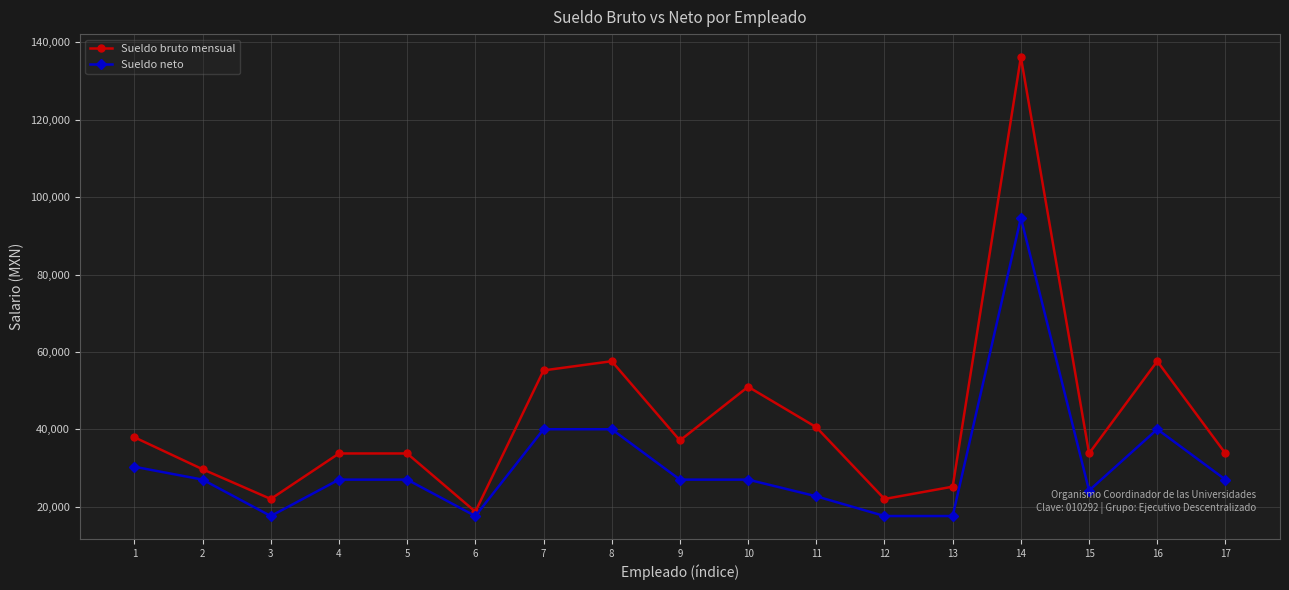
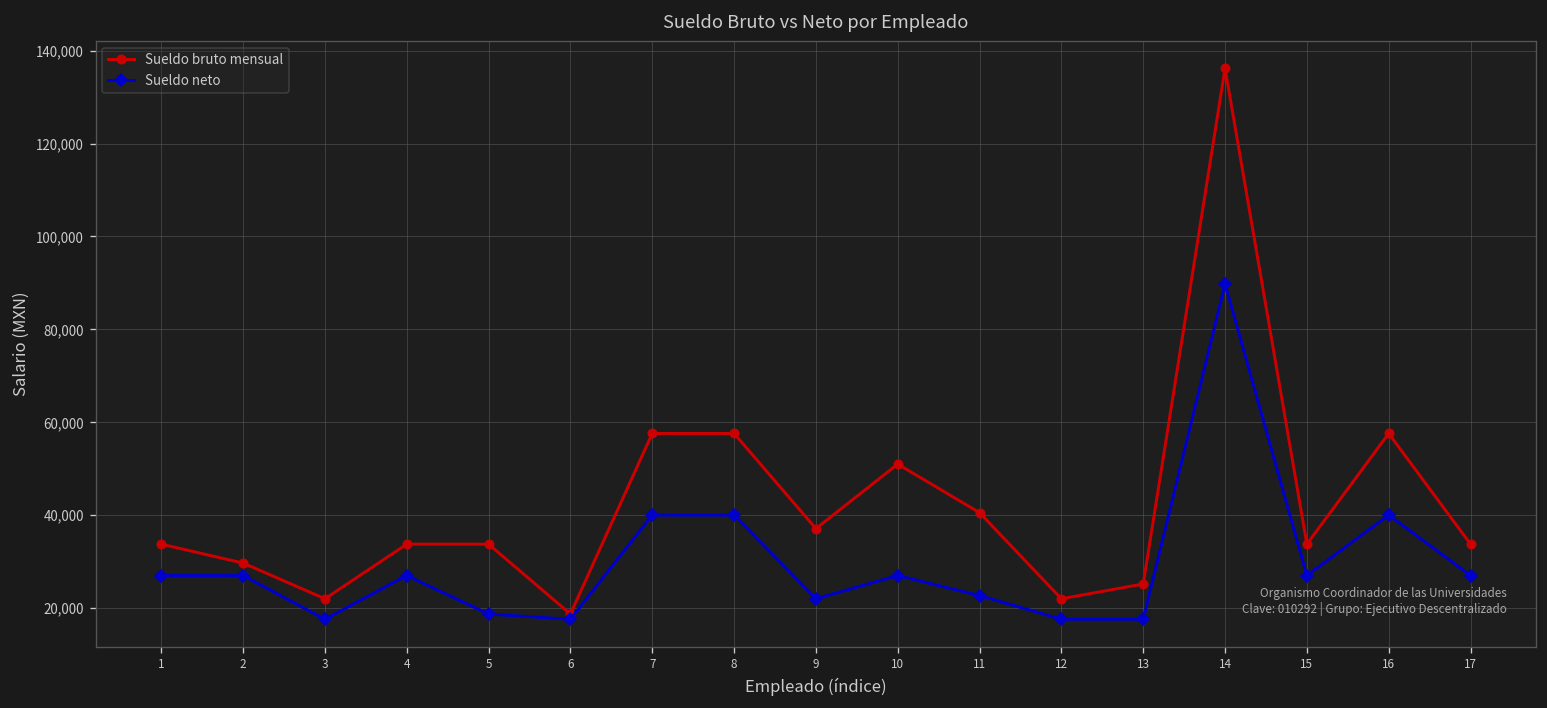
  {
    "Sueldo bruto mensual": {
-     "1": "38,000",
+     "1": "34,000",
      "2": "30,000",
      "3": "22,000",
      "4": "34,000",
      "5": "34,000",
      "6": "19,000",
-     "7": "55,000",
+     "7": "58,000",
      "8": "58,000",
      "9": "37,000",
      "10": "51,000",
      "11": "41,000",
      "12": "22,000",
      "13": "25,000",
      "14": "136,000",
      "15": "34,000",
      "16": "58,000",
      "17": "34,000"
    },
    "Sueldo neto": {
-     "1": "30,000",
+     "1": "27,000",
      "2": "27,000",
      "3": "18,000",
      "4": "27,000",
-     "5": "27,000",
+     "5": "19,000",
      "6": "18,000",
      "7": "40,000",
      "8": "40,000",
-     "9": "27,000",
+     "9": "22,000",
      "10": "27,000",
      "11": "23,000",
      "12": "18,000",
      "13": "18,000",
-     "14": "95,000",
-     "15": "24,000",
+     "14": "90,000",
+     "15": "27,000",
      "16": "40,000"
    }
  }
